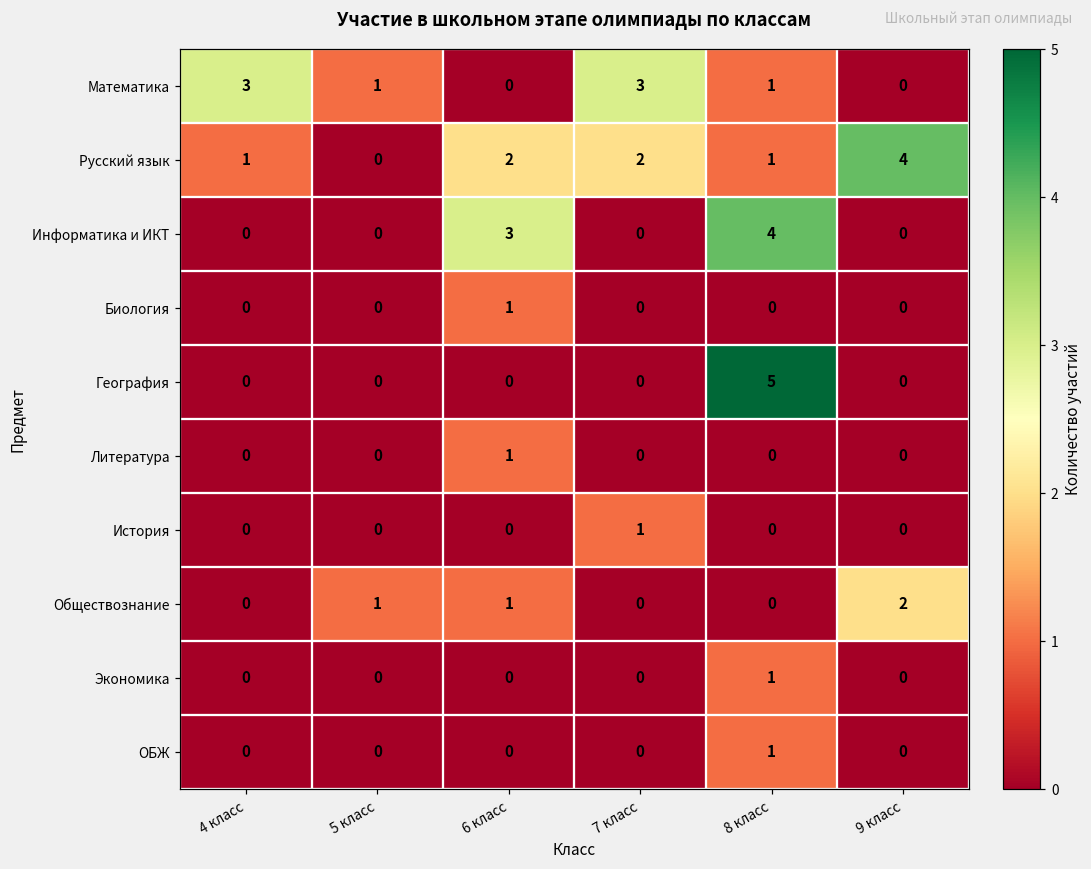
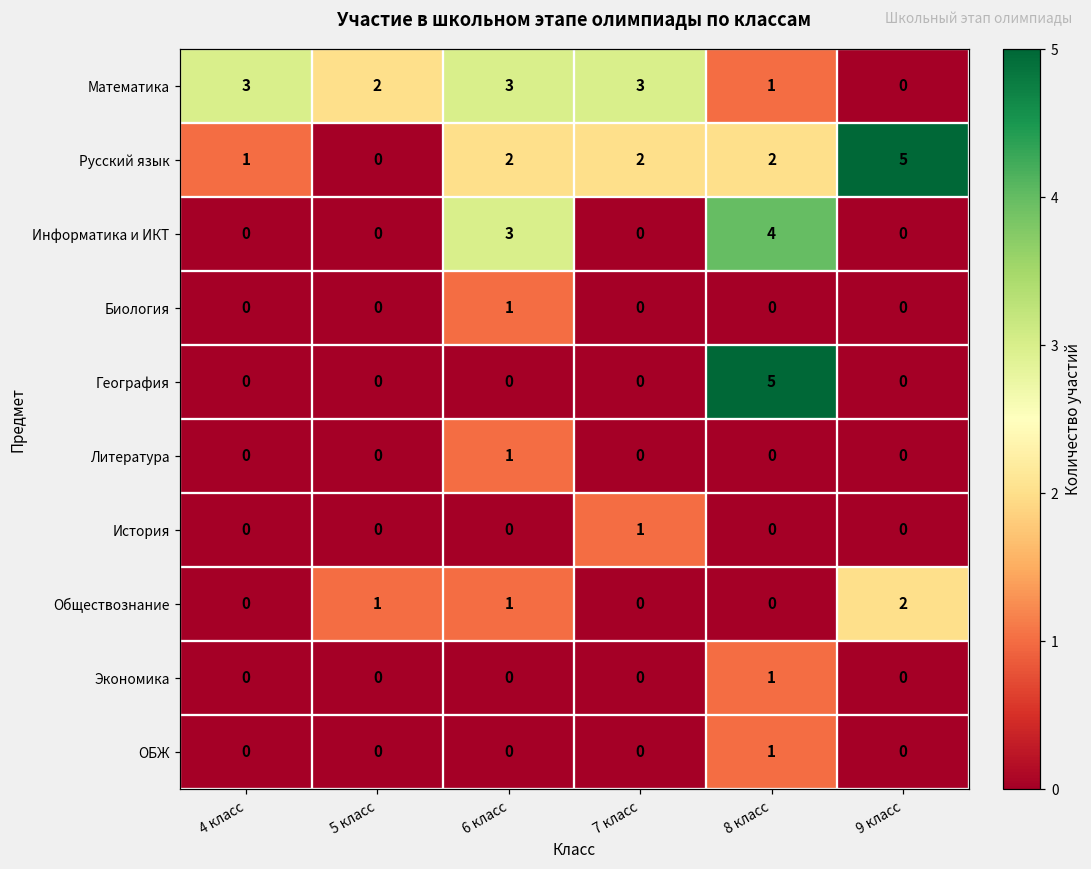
  {
    "Математика": {
      "4 класс": 3,
-     "5 класс": 1,
-     "6 класс": 0,
+     "5 класс": 2,
+     "6 класс": 3,
      "7 класс": 3,
      "8 класс": 1,
      "9 класс": 0
    },
    "Русский язык": {
      "4 класс": 1,
      "5 класс": 0,
      "6 класс": 2,
      "7 класс": 2,
-     "8 класс": 1,
-     "9 класс": 4
+     "8 класс": 2,
+     "9 класс": 5
    },
    "Информатика и ИКТ": {
      "4 класс": 0,
      "5 класс": 0,
      "6 класс": 3,
      "7 класс": 0,
      "8 класс": 4,
      "9 класс": 0
    },
    "Биология": {
      "4 класс": 0,
      "5 класс": 0,
      "6 класс": 1,
      "7 класс": 0,
      "8 класс": 0,
      "9 класс": 0
    },
    "География": {
      "4 класс": 0,
      "5 класс": 0,
      "6 класс": 0,
      "7 класс": 0,
      "8 класс": 5,
      "9 класс": 0
    },
    "Литература": {
      "4 класс": 0,
      "5 класс": 0,
      "6 класс": 1,
      "7 класс": 0,
      "8 класс": 0,
      "9 класс": 0
    },
    "История": {
      "4 класс": 0,
      "5 класс": 0,
      "6 класс": 0,
      "7 класс": 1,
      "8 класс": 0,
      "9 класс": 0
    },
    "Обществознание": {
      "4 класс": 0,
      "5 класс": 1,
      "6 класс": 1,
      "7 класс": 0,
      "8 класс": 0,
      "9 класс": 2
    },
    "Экономика": {
      "4 класс": 0,
      "5 класс": 0,
      "6 класс": 0,
      "7 класс": 0,
      "8 класс": 1,
      "9 класс": 0
    },
    "ОБЖ": {
      "4 класс": 0,
      "5 класс": 0,
      "6 класс": 0,
      "7 класс": 0,
      "8 класс": 1,
      "9 класс": 0
    }
  }
